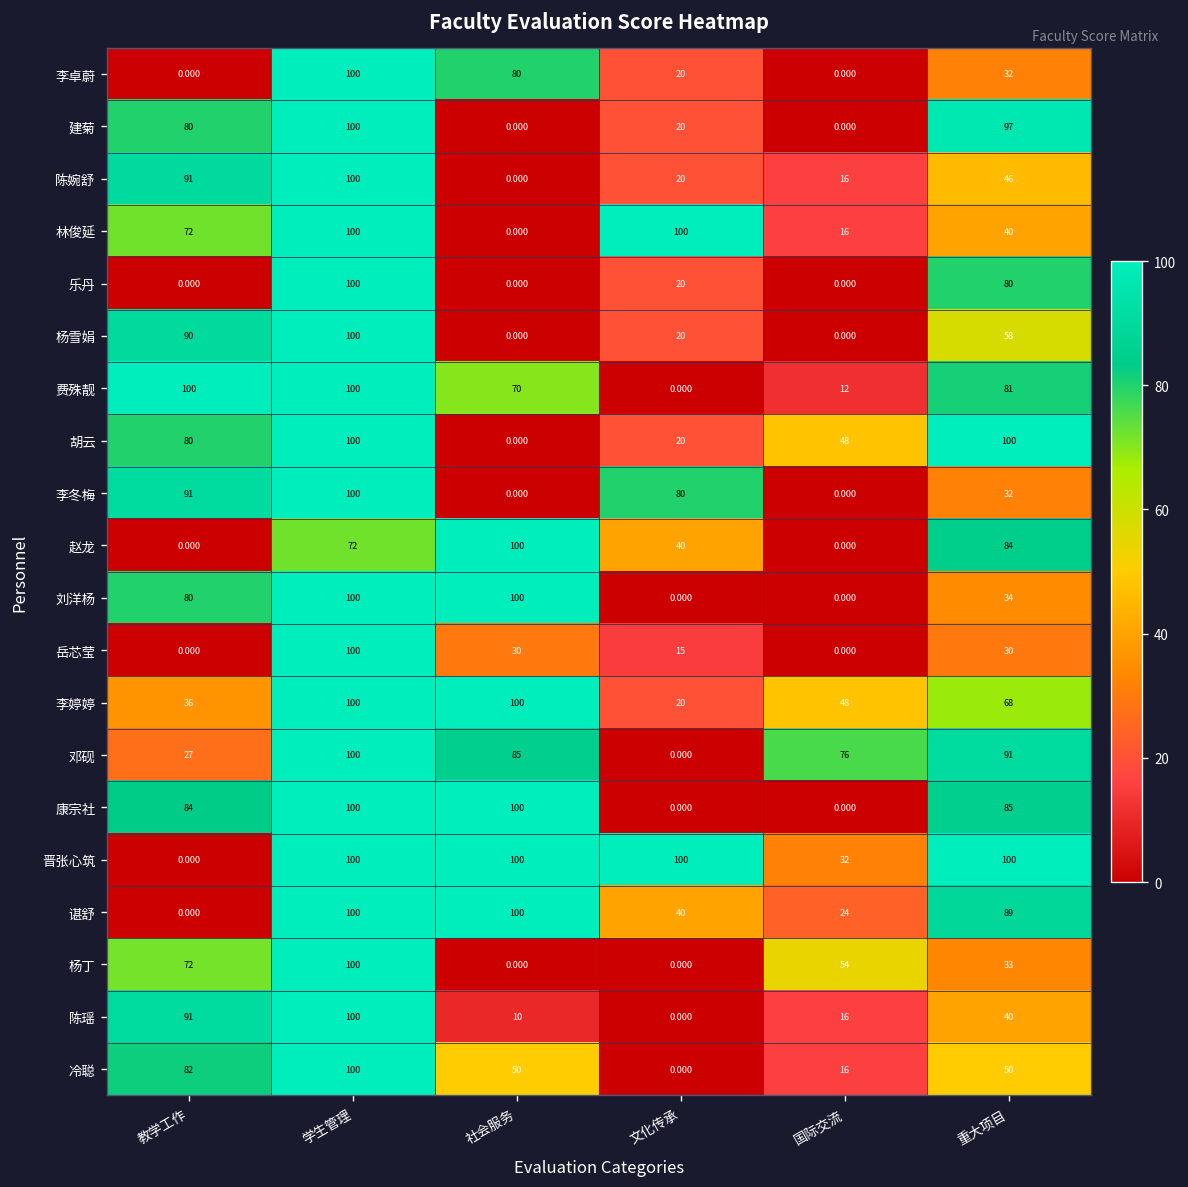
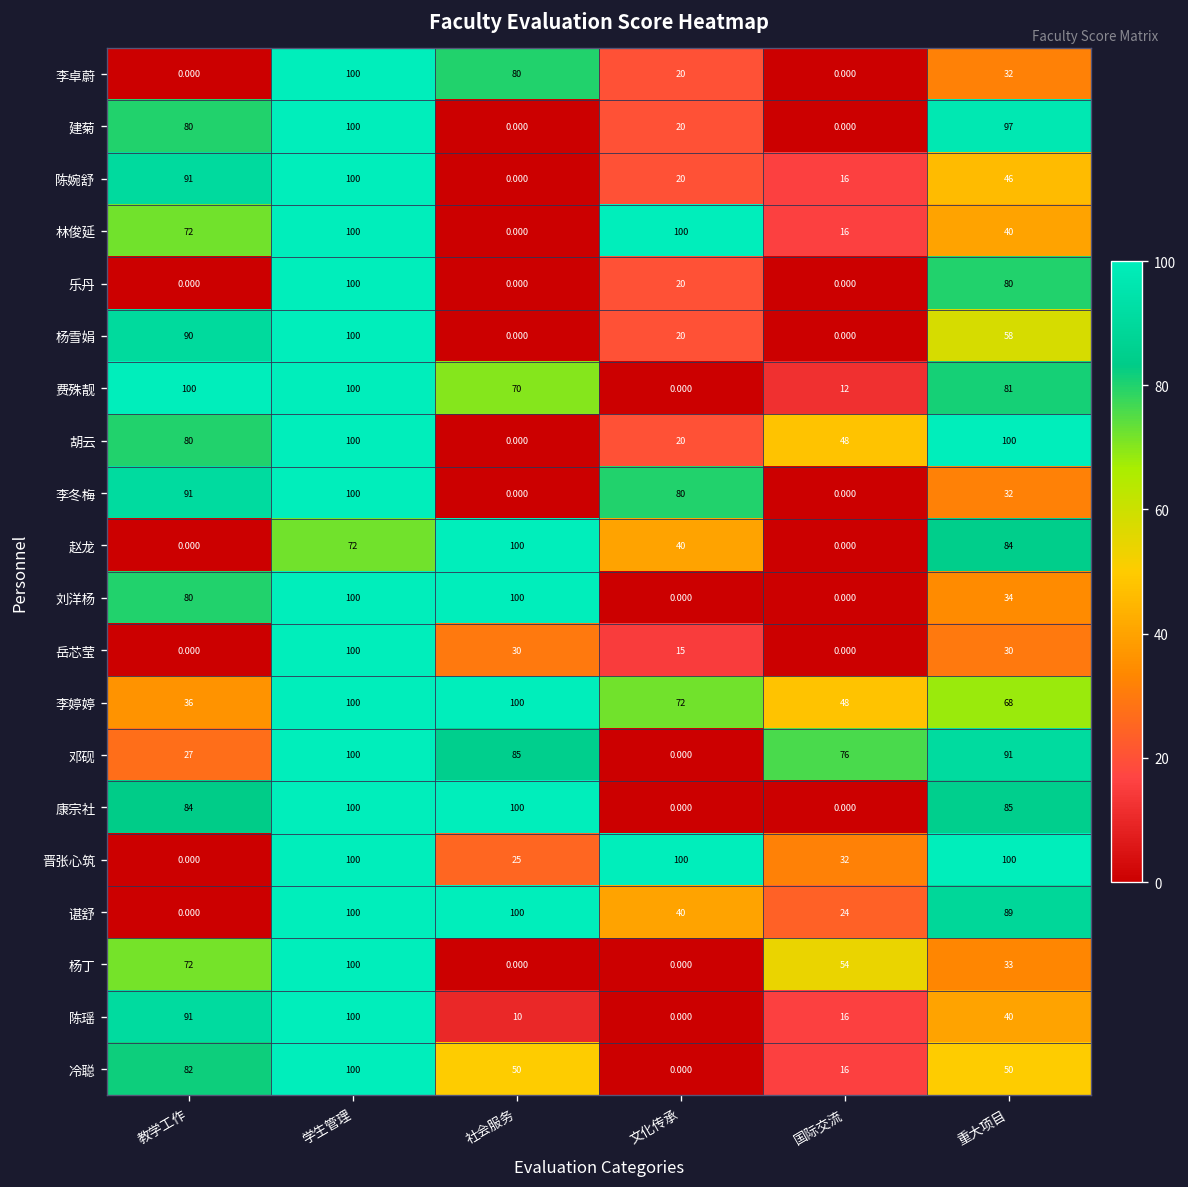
  {
    "李卓蔚": {
      "教学工作": 0.000,
      "学生管理": 100,
      "社会服务": 80,
      "文化传承": 20,
      "国际交流": 0.000,
      "重大项目": 32
    },
    "建菊": {
      "教学工作": 80,
      "学生管理": 100,
      "社会服务": 0.000,
      "文化传承": 20,
      "国际交流": 0.000,
      "重大项目": 97
    },
    "陈婉舒": {
      "教学工作": 91,
      "学生管理": 100,
      "社会服务": 0.000,
      "文化传承": 20,
      "国际交流": 16,
      "重大项目": 46
    },
    "林俊延": {
      "教学工作": 72,
      "学生管理": 100,
      "社会服务": 0.000,
      "文化传承": 100,
      "国际交流": 16,
      "重大项目": 40
    },
    "乐丹": {
      "教学工作": 0.000,
      "学生管理": 100,
      "社会服务": 0.000,
      "文化传承": 20,
      "国际交流": 0.000,
      "重大项目": 80
    },
    "杨雪娟": {
      "教学工作": 90,
      "学生管理": 100,
      "社会服务": 0.000,
      "文化传承": 20,
      "国际交流": 0.000,
      "重大项目": 58
    },
    "费殊靓": {
      "教学工作": 100,
      "学生管理": 100,
      "社会服务": 70,
      "文化传承": 0.000,
      "国际交流": 12,
      "重大项目": 81
    },
    "胡云": {
      "教学工作": 80,
      "学生管理": 100,
      "社会服务": 0.000,
      "文化传承": 20,
      "国际交流": 48,
      "重大项目": 100
    },
    "李冬梅": {
      "教学工作": 91,
      "学生管理": 100,
      "社会服务": 0.000,
      "文化传承": 80,
      "国际交流": 0.000,
      "重大项目": 32
    },
    "赵龙": {
      "教学工作": 0.000,
      "学生管理": 72,
      "社会服务": 100,
      "文化传承": 40,
      "国际交流": 0.000,
      "重大项目": 84
    },
    "刘洋杨": {
      "教学工作": 80,
      "学生管理": 100,
      "社会服务": 100,
      "文化传承": 0.000,
      "国际交流": 0.000,
      "重大项目": 34
    },
    "岳芯莹": {
      "教学工作": 0.000,
      "学生管理": 100,
      "社会服务": 30,
      "文化传承": 15,
      "国际交流": 0.000,
      "重大项目": 30
    },
    "李婷婷": {
      "教学工作": 36,
      "学生管理": 100,
      "社会服务": 100,
-     "文化传承": 20,
+     "文化传承": 72,
      "国际交流": 48,
      "重大项目": 68
    },
    "邓砚": {
      "教学工作": 27,
      "学生管理": 100,
      "社会服务": 85,
      "文化传承": 0.000,
      "国际交流": 76,
      "重大项目": 91
    },
    "康宗社": {
      "教学工作": 84,
      "学生管理": 100,
      "社会服务": 100,
      "文化传承": 0.000,
      "国际交流": 0.000,
      "重大项目": 85
    },
    "晋张心筑": {
      "教学工作": 0.000,
      "学生管理": 100,
-     "社会服务": 100,
+     "社会服务": 25,
      "文化传承": 100,
      "国际交流": 32,
      "重大项目": 100
    },
    "谌舒": {
      "教学工作": 0.000,
      "学生管理": 100,
      "社会服务": 100,
      "文化传承": 40,
      "国际交流": 24,
      "重大项目": 89
    },
    "杨丁": {
      "教学工作": 72,
      "学生管理": 100,
      "社会服务": 0.000,
      "文化传承": 0.000,
      "国际交流": 54,
      "重大项目": 33
    },
    "陈瑶": {
      "教学工作": 91,
      "学生管理": 100,
      "社会服务": 10,
      "文化传承": 0.000,
      "国际交流": 16,
      "重大项目": 40
    },
    "冷聪": {
      "教学工作": 82,
      "学生管理": 100,
      "社会服务": 50,
      "文化传承": 0.000,
      "国际交流": 16,
      "重大项目": 50
    }
  }
